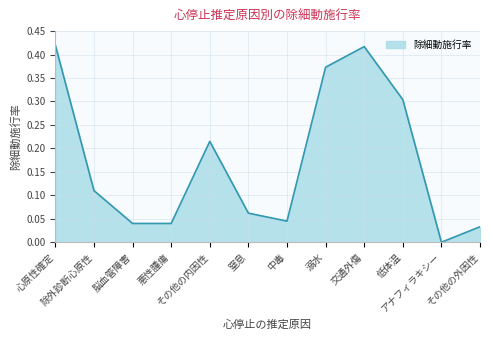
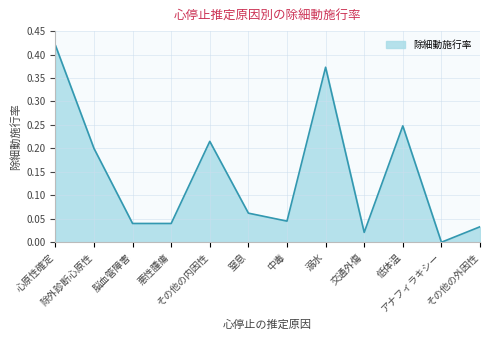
  {
    "心原性確定": 0.42,
-   "除外診断心原性": 0.11,
+   "除外診断心原性": 0.20,
    "脳血管障害": 0.04,
    "悪性腫瘍": 0.04,
    "その他の内因性": 0.22,
    "窒息": 0.06,
    "中毒": 0.05,
    "溺水": 0.37,
-   "交通外傷": 0.42,
-   "低体温": 0.30,
+   "交通外傷": 0.02,
+   "低体温": 0.25,
    "アナフィラキシー": 0.00,
    "その他の外因性": 0.03
  }
